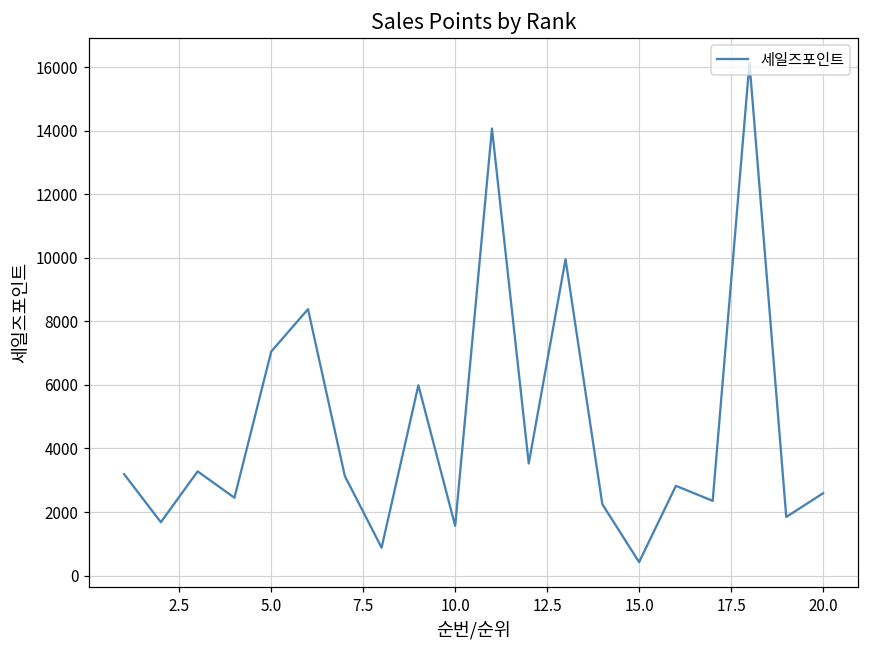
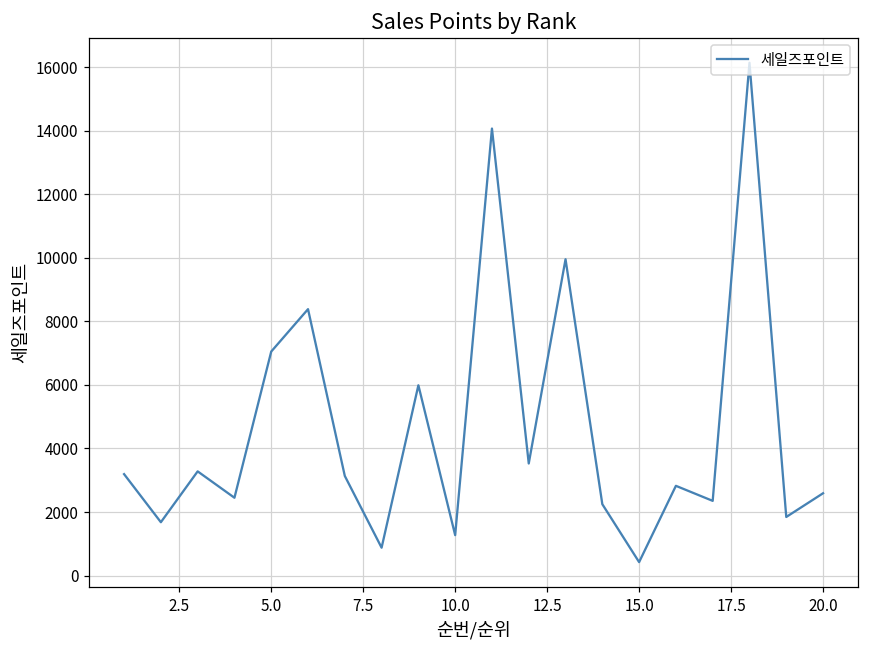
  {
    "5.0": 7100,
-   "10.0": 1600,
+   "10.0": 1300,
    "15.0": 400,
    "20.0": 2600
  }
